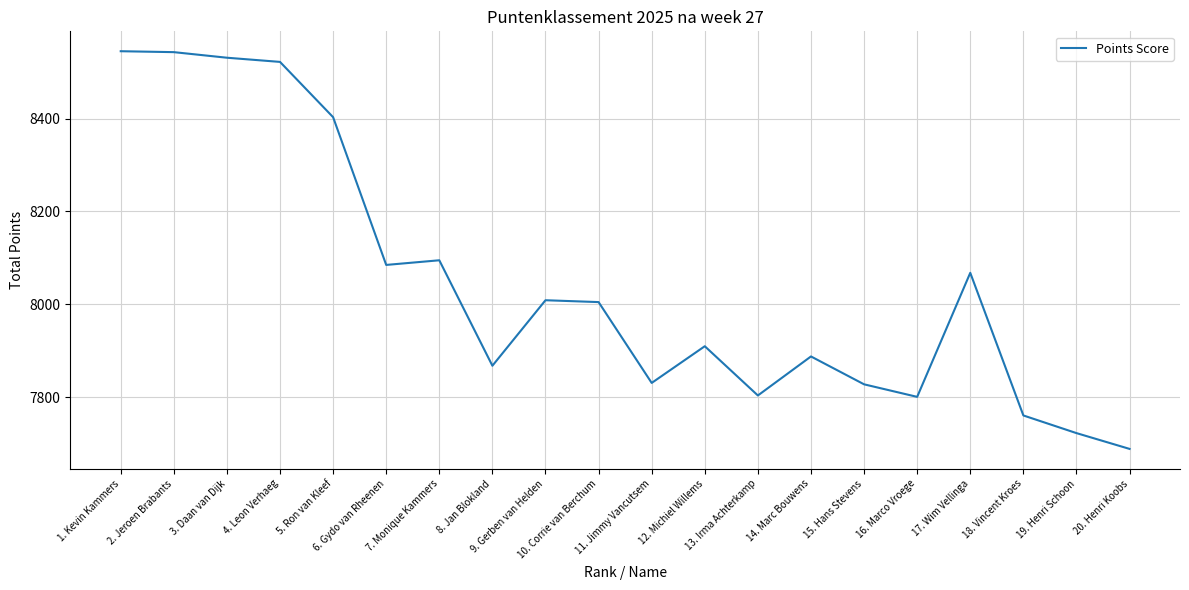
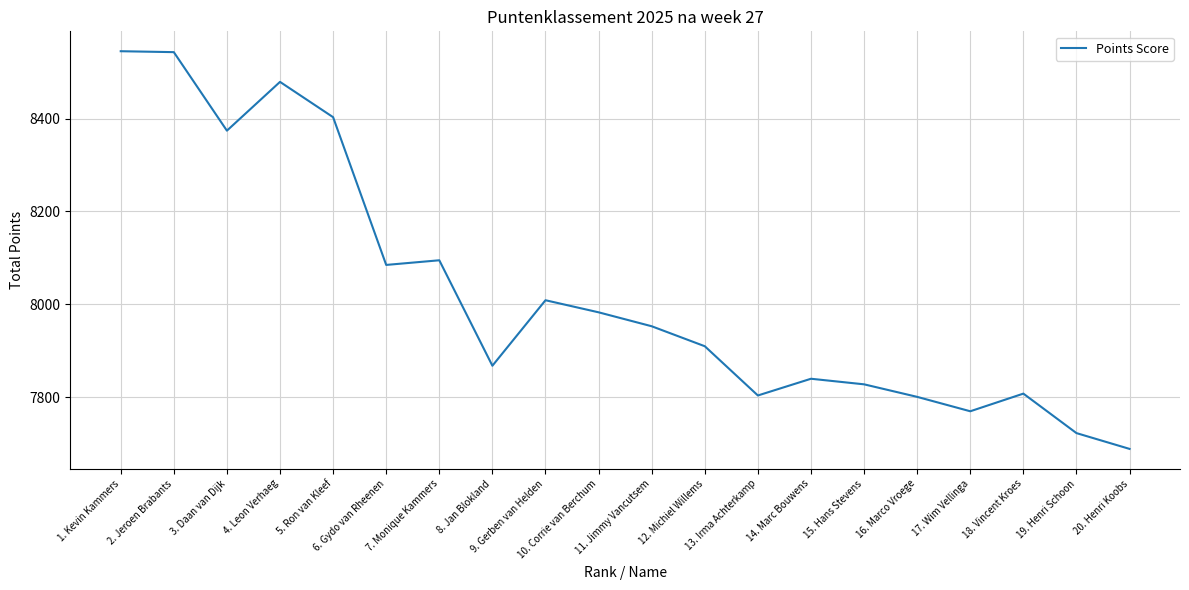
  {
    "1. Kevin Kammers": 8550,
    "2. Jeroen Brabants": 8540,
-   "3. Daan van Dijk": 8530,
-   "4. Leon Verhaeg": 8520,
+   "3. Daan van Dijk": 8370,
+   "4. Leon Verhaeg": 8480,
    "5. Ron van Kleef": 8400,
    "6. Gydo van Rheenen": 8090,
    "7. Monique Kammers": 8100,
    "8. Jan Blokland": 7870,
    "9. Gerben van Helden": 8010,
-   "10. Corrie van Berchum": 8010,
-   "11. Jimmy Vancutsem": 7830,
+   "10. Corrie van Berchum": 7980,
+   "11. Jimmy Vancutsem": 7950,
    "12. Michiel Willems": 7910,
    "13. Irma Achterkamp": 7800,
-   "14. Marc Bouwens": 7890,
+   "14. Marc Bouwens": 7840,
    "15. Hans Stevens": 7830,
    "16. Marco Vroege": 7800,
-   "17. Wim Vellinga": 8070,
-   "18. Vincent Kroes": 7760,
+   "17. Wim Vellinga": 7770,
+   "18. Vincent Kroes": 7810,
    "19. Henri Schoon": 7720,
    "20. Henri Koobs": 7690
  }
